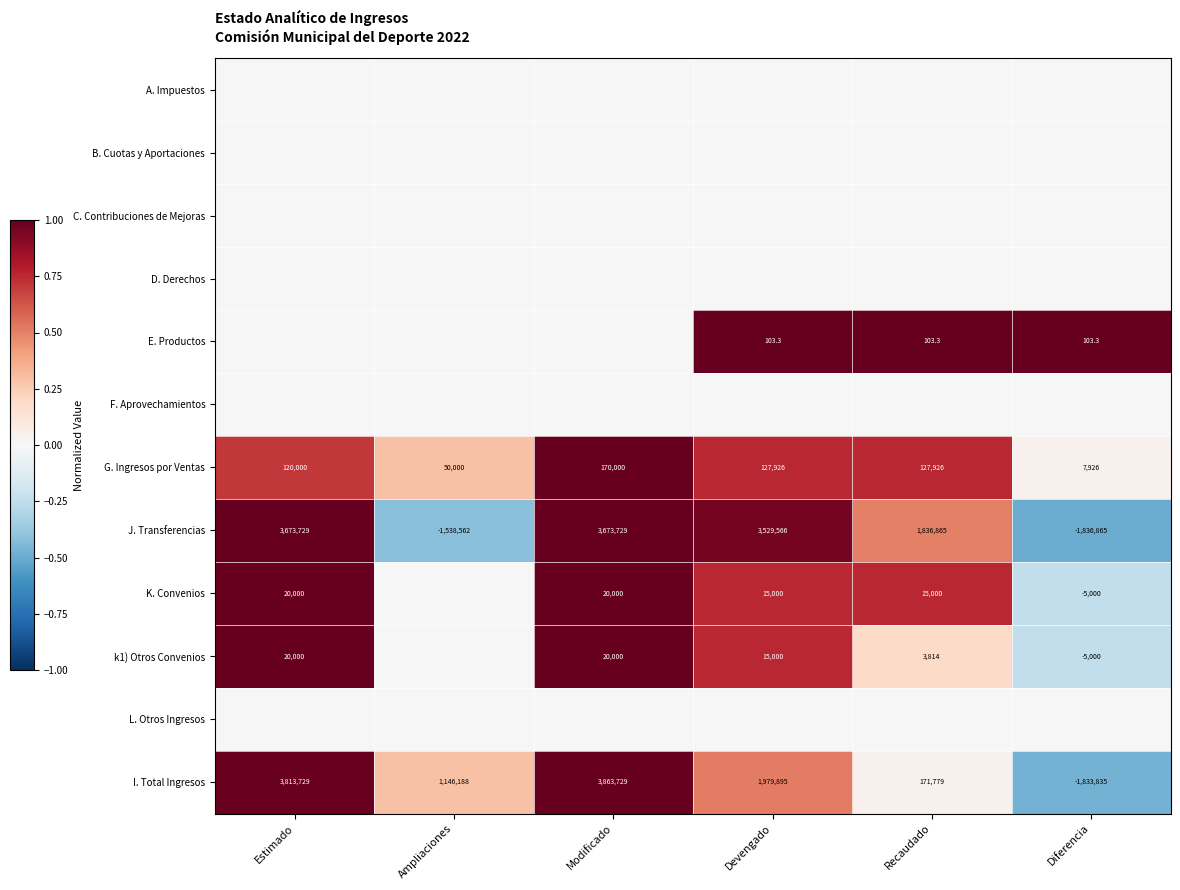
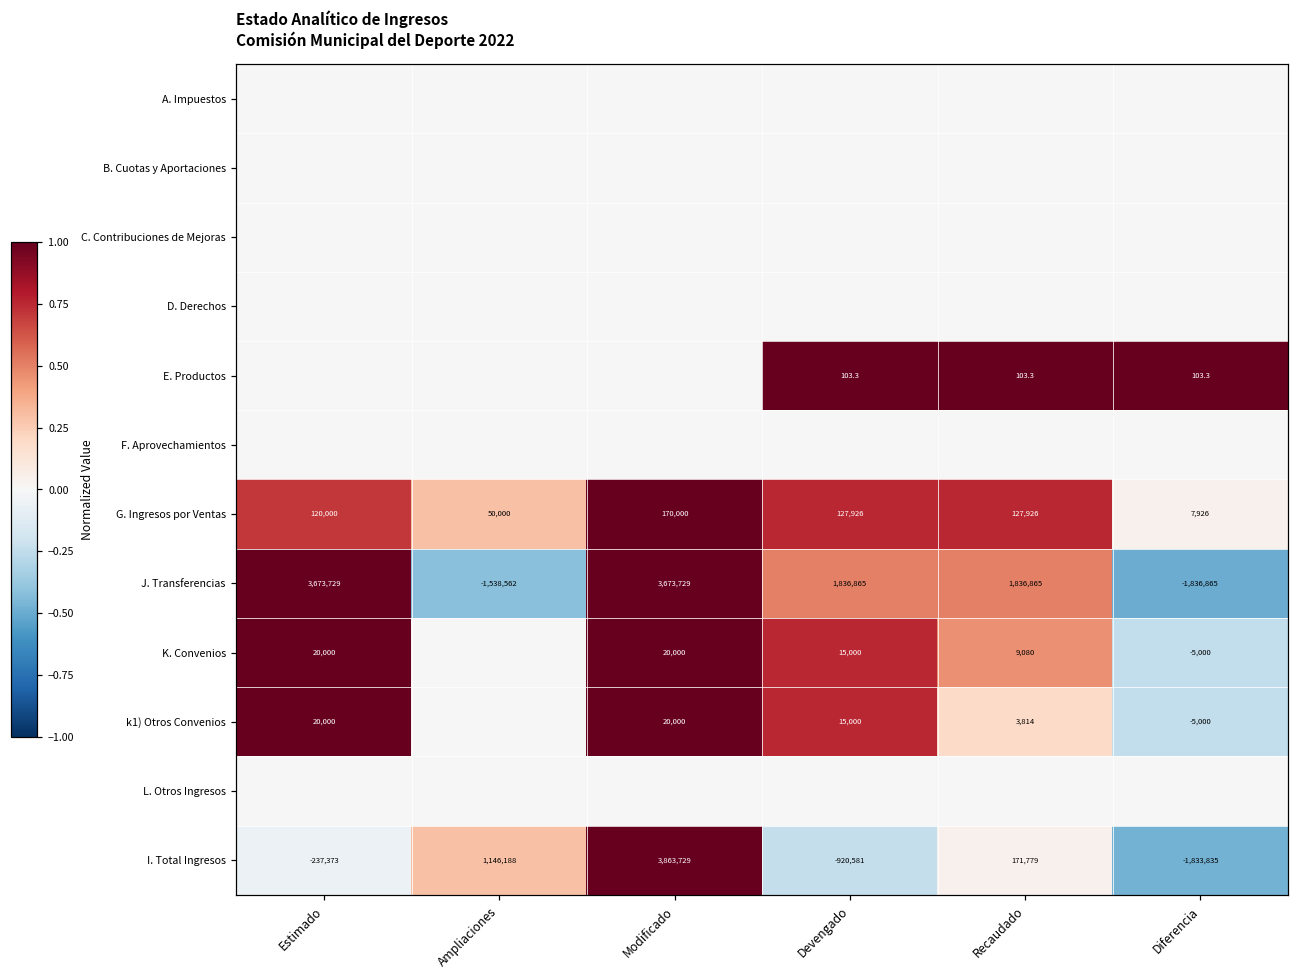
  {
    "E. Productos": {
      "Devengado": "103.3",
      "Recaudado": "103.3",
      "Diferencia": "103.3"
    },
    "G. Ingresos por Ventas": {
      "Estimado": "120,000",
      "Ampliaciones": "50,000",
      "Modificado": "170,000",
      "Devengado": "127,926",
      "Recaudado": "127,926",
      "Diferencia": "7,926"
    },
    "J. Transferencias": {
      "Estimado": "3,673,729",
      "Ampliaciones": "-1,538,562",
      "Modificado": "3,673,729",
-     "Devengado": "3,529,566",
+     "Devengado": "1,836,865",
      "Recaudado": "1,836,865",
      "Diferencia": "-1,836,865"
    },
    "K. Convenios": {
      "Estimado": "20,000",
      "Modificado": "20,000",
      "Devengado": "15,000",
-     "Recaudado": "15,000",
+     "Recaudado": "9,080",
      "Diferencia": "-5,000"
    },
    "k1) Otros Convenios": {
      "Estimado": "20,000",
      "Modificado": "20,000",
      "Devengado": "15,000",
      "Recaudado": "3,814",
      "Diferencia": "-5,000"
    },
    "I. Total Ingresos": {
-     "Estimado": "3,813,729",
+     "Estimado": "-237,373",
      "Ampliaciones": "1,146,188",
      "Modificado": "3,863,729",
-     "Devengado": "1,979,895",
+     "Devengado": "-920,581",
      "Recaudado": "171,779",
      "Diferencia": "-1,833,835"
    }
  }
